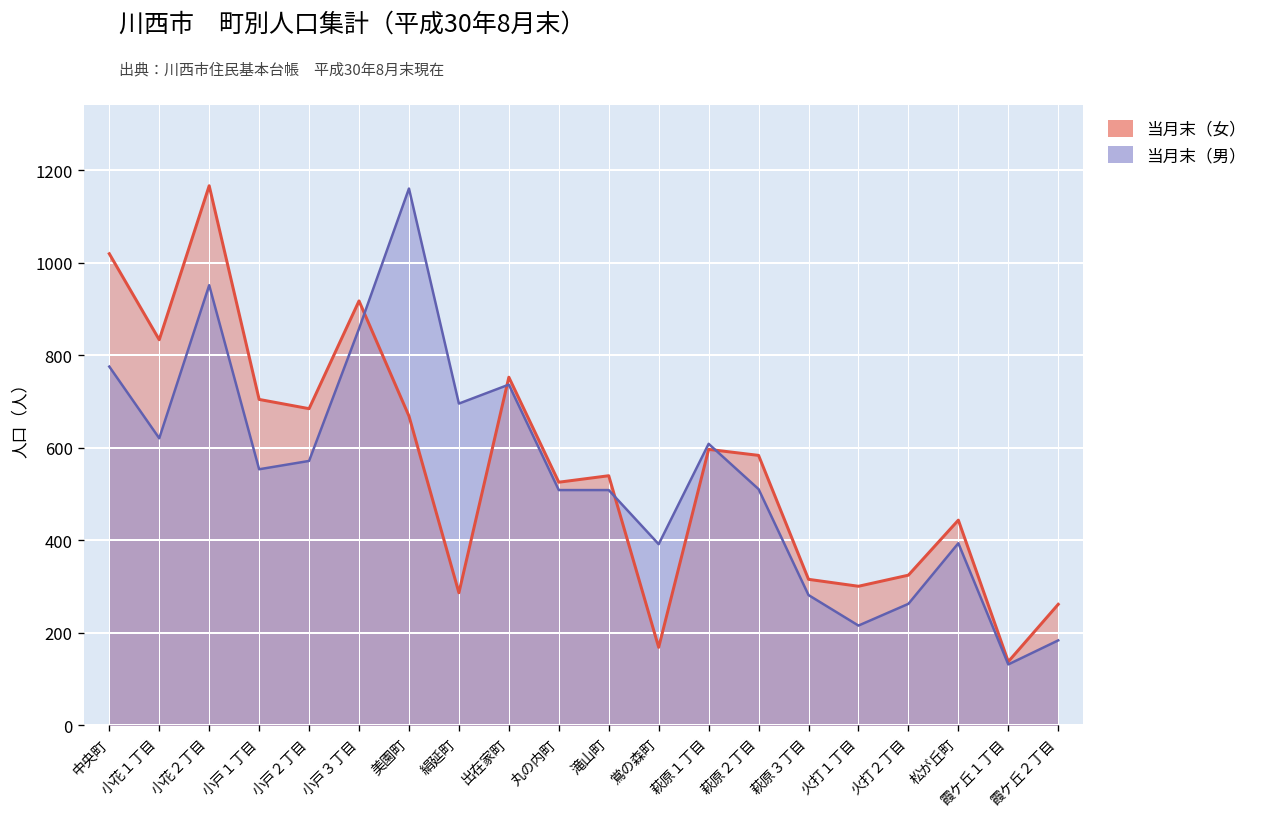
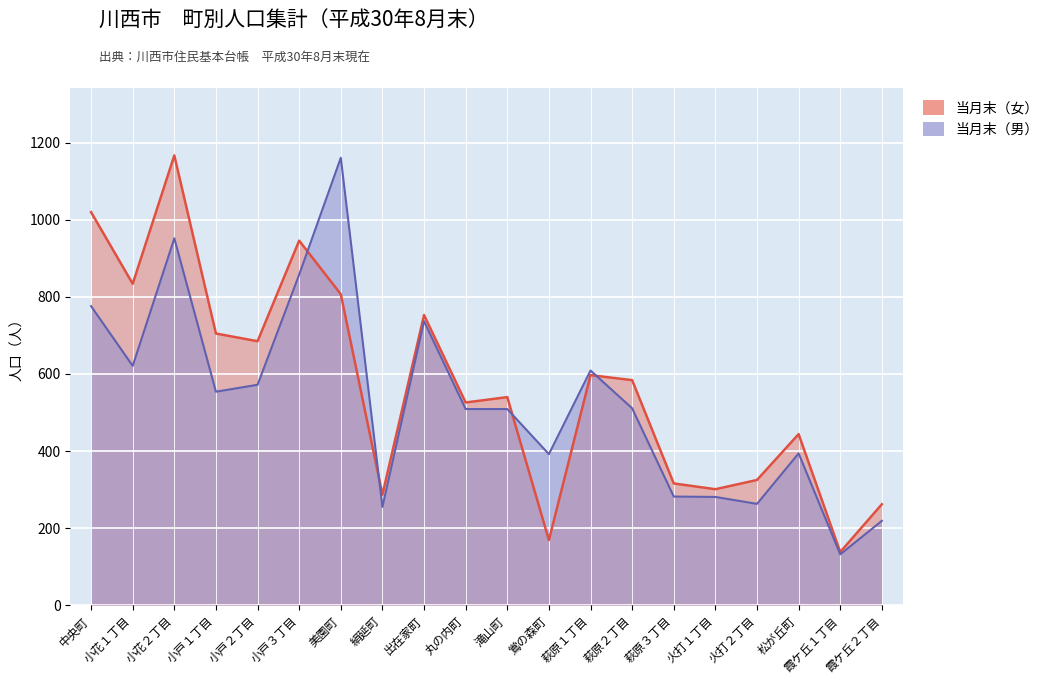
  {
    "当月末（女）": {
      "中央町": 1020,
      "小花１丁目": 830,
      "小花２丁目": 1170,
      "小戸１丁目": 710,
      "小戸２丁目": 690,
-     "小戸３丁目": 920,
-     "美園町": 670,
+     "小戸３丁目": 950,
+     "美園町": 810,
      "絹延町": 290,
      "出在家町": 750,
      "丸の内町": 530,
      "滝山町": 540,
      "鴬の森町": 170,
      "萩原１丁目": 600,
      "萩原２丁目": 580,
      "萩原３丁目": 320,
      "火打１丁目": 300,
      "火打２丁目": 330,
      "松が丘町": 440,
      "霞ケ丘２丁目": 260
    },
    "当月末（男）": {
      "中央町": 780,
      "小花１丁目": 620,
      "小花２丁目": 950,
      "小戸１丁目": 550,
      "小戸２丁目": 570,
      "小戸３丁目": 860,
      "美園町": 1160,
-     "絹延町": 700,
+     "絹延町": 260,
      "出在家町": 740,
      "丸の内町": 510,
      "滝山町": 510,
      "鴬の森町": 390,
      "萩原１丁目": 610,
      "萩原２丁目": 510,
      "萩原３丁目": 280,
-     "火打１丁目": 220,
+     "火打１丁目": 280,
      "火打２丁目": 260,
      "松が丘町": 390,
-     "霞ケ丘２丁目": 180
+     "霞ケ丘２丁目": 220
    }
  }
